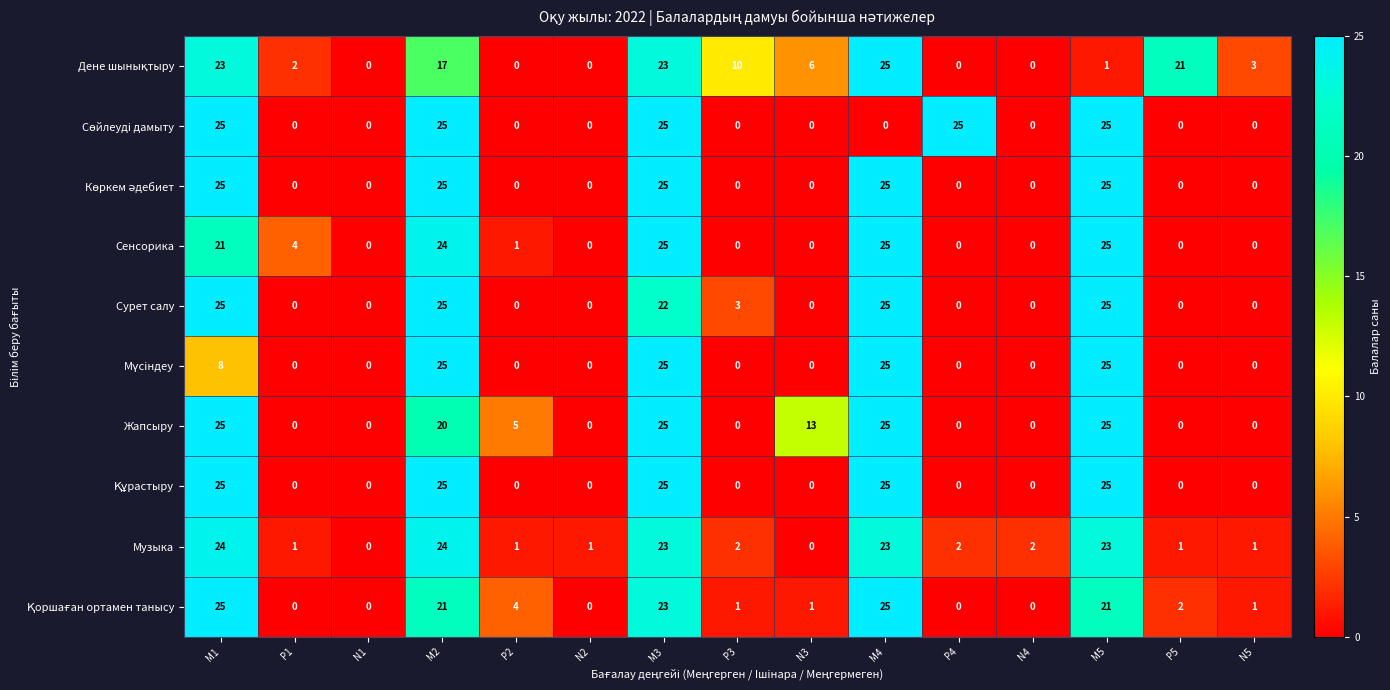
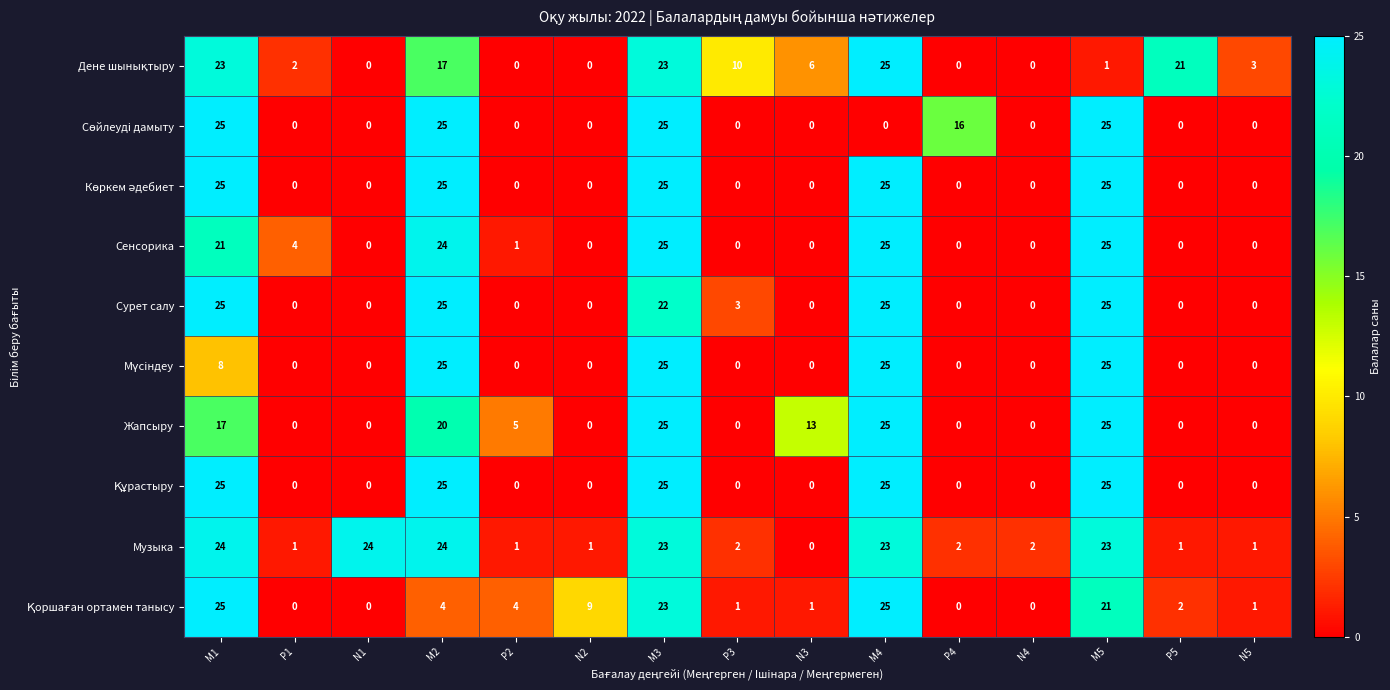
  {
    "Дене шынықтыру": {
      "M1": 23,
      "P1": 2,
      "N1": 0,
      "M2": 17,
      "P2": 0,
      "N2": 0,
      "M3": 23,
      "P3": 10,
      "N3": 6,
      "M4": 25,
      "P4": 0,
      "N4": 0,
      "M5": 1,
      "P5": 21,
      "N5": 3
    },
    "Сөйлеуді дамыту": {
      "M1": 25,
      "P1": 0,
      "N1": 0,
      "M2": 25,
      "P2": 0,
      "N2": 0,
      "M3": 25,
      "P3": 0,
      "N3": 0,
      "M4": 0,
-     "P4": 25,
+     "P4": 16,
      "N4": 0,
      "M5": 25,
      "P5": 0,
      "N5": 0
    },
    "Көркем әдебиет": {
      "M1": 25,
      "P1": 0,
      "N1": 0,
      "M2": 25,
      "P2": 0,
      "N2": 0,
      "M3": 25,
      "P3": 0,
      "N3": 0,
      "M4": 25,
      "P4": 0,
      "N4": 0,
      "M5": 25,
      "P5": 0,
      "N5": 0
    },
    "Сенсорика": {
      "M1": 21,
      "P1": 4,
      "N1": 0,
      "M2": 24,
      "P2": 1,
      "N2": 0,
      "M3": 25,
      "P3": 0,
      "N3": 0,
      "M4": 25,
      "P4": 0,
      "N4": 0,
      "M5": 25,
      "P5": 0,
      "N5": 0
    },
    "Сурет салу": {
      "M1": 25,
      "P1": 0,
      "N1": 0,
      "M2": 25,
      "P2": 0,
      "N2": 0,
      "M3": 22,
      "P3": 3,
      "N3": 0,
      "M4": 25,
      "P4": 0,
      "N4": 0,
      "M5": 25,
      "P5": 0,
      "N5": 0
    },
    "Мүсіндеу": {
      "M1": 8,
      "P1": 0,
      "N1": 0,
      "M2": 25,
      "P2": 0,
      "N2": 0,
      "M3": 25,
      "P3": 0,
      "N3": 0,
      "M4": 25,
      "P4": 0,
      "N4": 0,
      "M5": 25,
      "P5": 0,
      "N5": 0
    },
    "Жапсыру": {
-     "M1": 25,
+     "M1": 17,
      "P1": 0,
      "N1": 0,
      "M2": 20,
      "P2": 5,
      "N2": 0,
      "M3": 25,
      "P3": 0,
      "N3": 13,
      "M4": 25,
      "P4": 0,
      "N4": 0,
      "M5": 25,
      "P5": 0,
      "N5": 0
    },
    "Құрастыру": {
      "M1": 25,
      "P1": 0,
      "N1": 0,
      "M2": 25,
      "P2": 0,
      "N2": 0,
      "M3": 25,
      "P3": 0,
      "N3": 0,
      "M4": 25,
      "P4": 0,
      "N4": 0,
      "M5": 25,
      "P5": 0,
      "N5": 0
    },
    "Музыка": {
      "M1": 24,
      "P1": 1,
-     "N1": 0,
+     "N1": 24,
      "M2": 24,
      "P2": 1,
      "N2": 1,
      "M3": 23,
      "P3": 2,
      "N3": 0,
      "M4": 23,
      "P4": 2,
      "N4": 2,
      "M5": 23,
      "P5": 1,
      "N5": 1
    },
    "Қоршаған ортамен танысу": {
      "M1": 25,
      "P1": 0,
      "N1": 0,
-     "M2": 21,
+     "M2": 4,
      "P2": 4,
-     "N2": 0,
+     "N2": 9,
      "M3": 23,
      "P3": 1,
      "N3": 1,
      "M4": 25,
      "P4": 0,
      "N4": 0,
      "M5": 21,
      "P5": 2,
      "N5": 1
    }
  }
